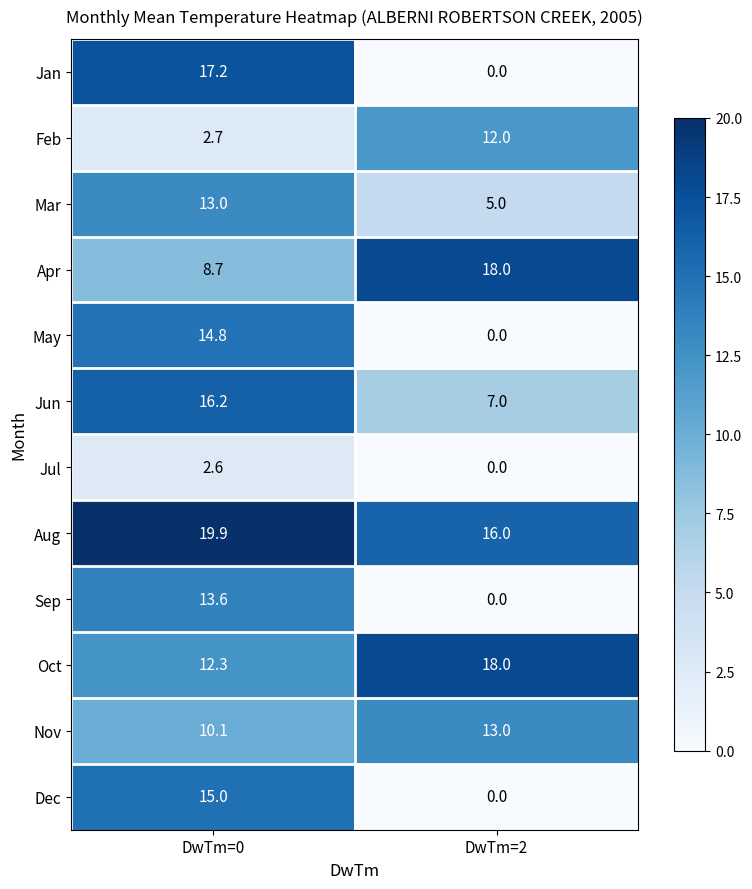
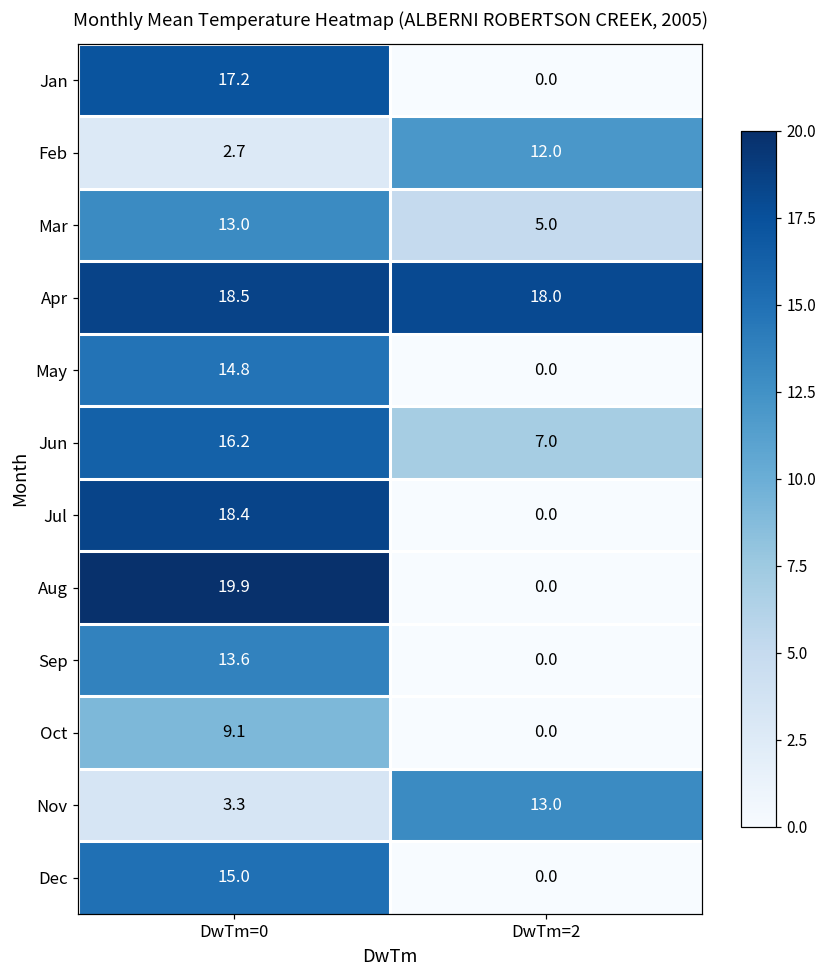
  {
    "Jan": {
      "DwTm=0": 17.2,
      "DwTm=2": 0.0
    },
    "Feb": {
      "DwTm=0": 2.7,
      "DwTm=2": 12.0
    },
    "Mar": {
      "DwTm=0": 13.0,
      "DwTm=2": 5.0
    },
    "Apr": {
-     "DwTm=0": 8.7,
+     "DwTm=0": 18.5,
      "DwTm=2": 18.0
    },
    "May": {
      "DwTm=0": 14.8,
      "DwTm=2": 0.0
    },
    "Jun": {
      "DwTm=0": 16.2,
      "DwTm=2": 7.0
    },
    "Jul": {
-     "DwTm=0": 2.6,
+     "DwTm=0": 18.4,
      "DwTm=2": 0.0
    },
    "Aug": {
      "DwTm=0": 19.9,
-     "DwTm=2": 16.0
+     "DwTm=2": 0.0
    },
    "Sep": {
      "DwTm=0": 13.6,
      "DwTm=2": 0.0
    },
    "Oct": {
-     "DwTm=0": 12.3,
-     "DwTm=2": 18.0
+     "DwTm=0": 9.1,
+     "DwTm=2": 0.0
    },
    "Nov": {
-     "DwTm=0": 10.1,
+     "DwTm=0": 3.3,
      "DwTm=2": 13.0
    },
    "Dec": {
      "DwTm=0": 15.0,
      "DwTm=2": 0.0
    }
  }
